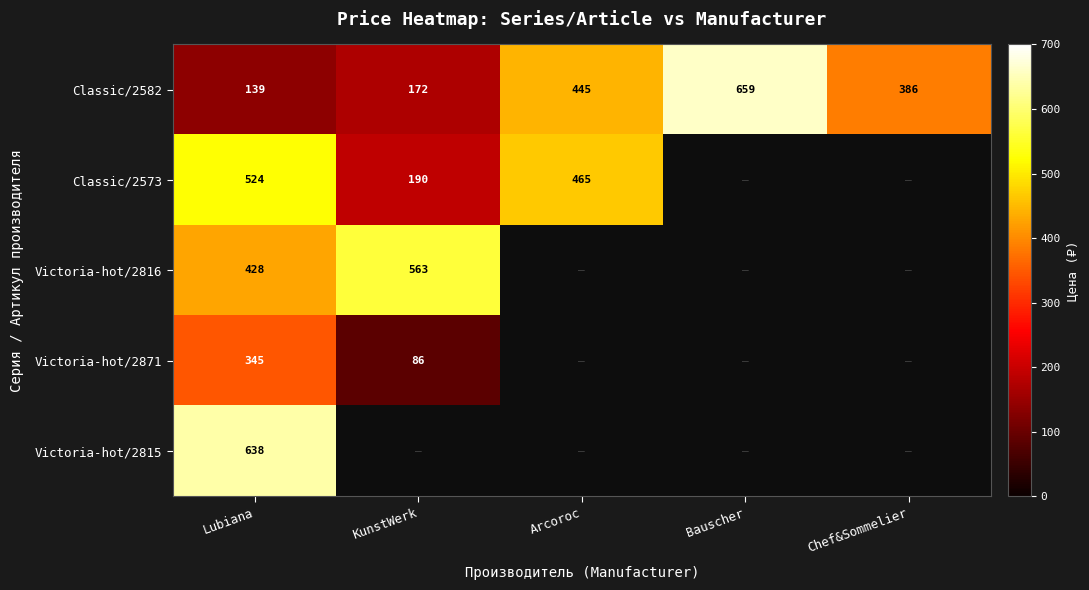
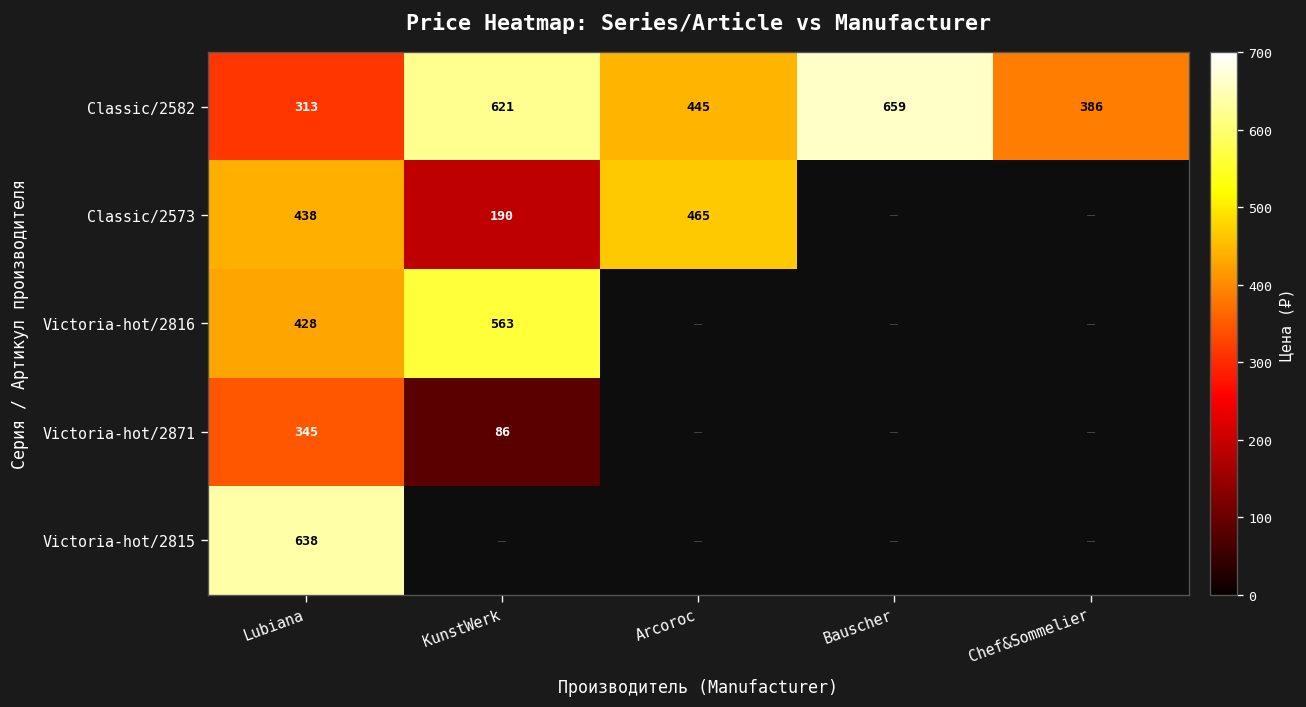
  {
    "Classic/2582": {
-     "Lubiana": 139,
-     "KunstWerk": 172,
+     "Lubiana": 313,
+     "KunstWerk": 621,
      "Arcoroc": 445,
      "Bauscher": 659,
      "Chef&Sommelier": 386
    },
    "Classic/2573": {
-     "Lubiana": 524,
+     "Lubiana": 438,
      "KunstWerk": 190,
      "Arcoroc": 465
    },
    "Victoria-hot/2816": {
      "Lubiana": 428,
      "KunstWerk": 563
    },
    "Victoria-hot/2871": {
      "Lubiana": 345,
      "KunstWerk": 86
    },
    "Victoria-hot/2815": {
      "Lubiana": 638
    }
  }
